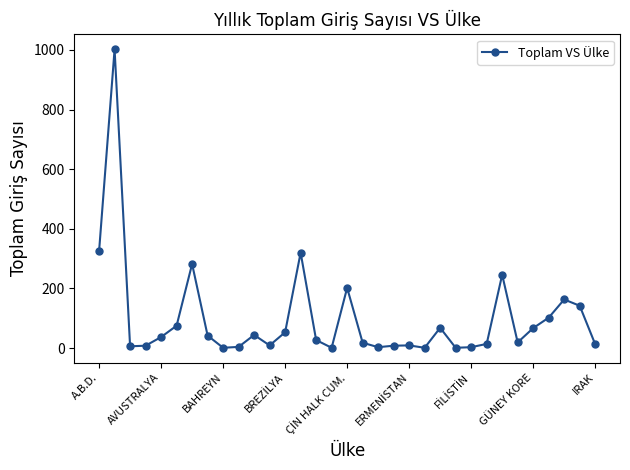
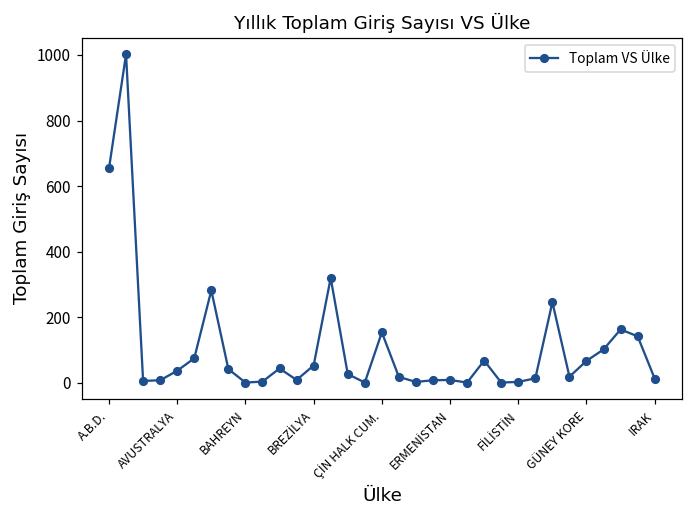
  {
-   "A.B.D.": 330,
+   "A.B.D.": 650,
    "AVUSTRALYA": 40,
    "BAHREYN": 0,
    "BREZİLYA": 50,
-   "ÇİN HALK CUM.": 200,
+   "ÇİN HALK CUM.": 150,
    "ERMENİSTAN": 10,
    "FİLİSTİN": 0,
    "GÜNEY KORE": 70,
    "IRAK": 10
  }
